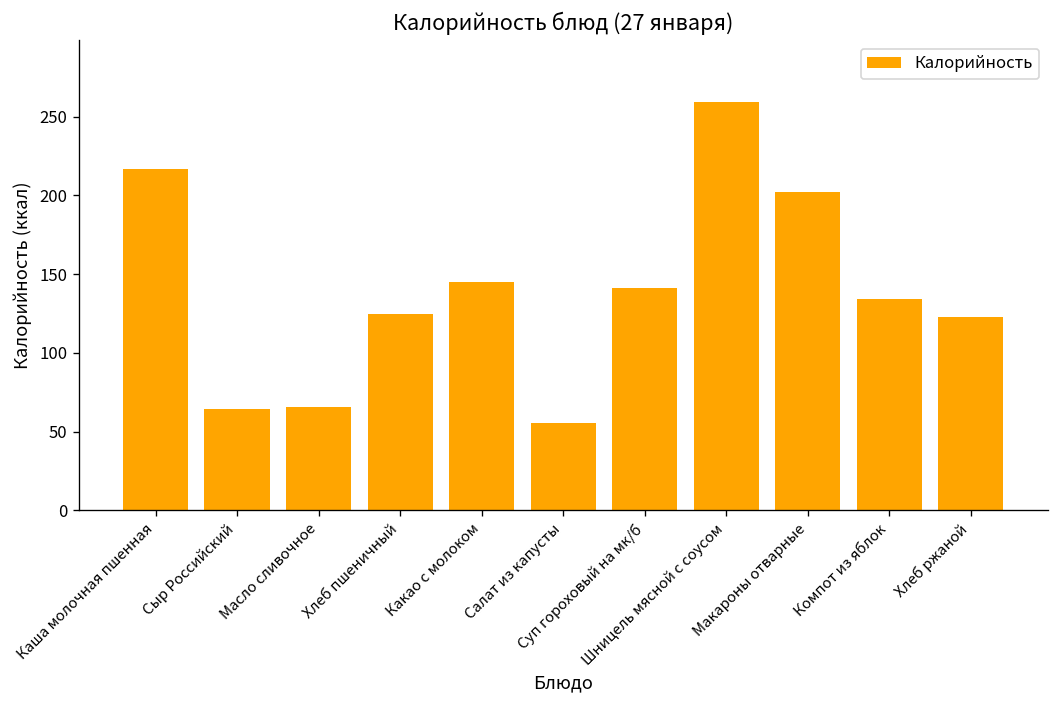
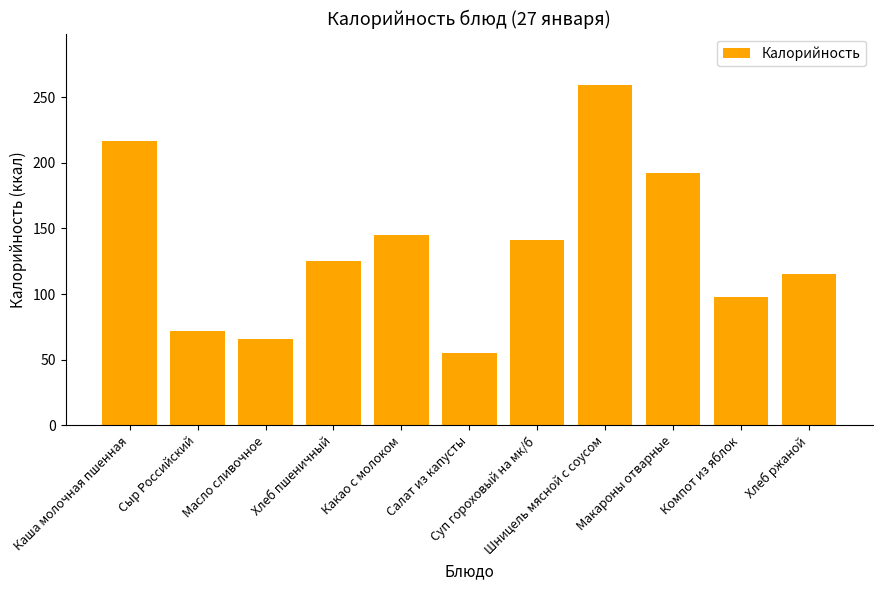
  {
    "Каша молочная пшенная": 217,
-   "Сыр Российский": 64,
+   "Сыр Российский": 72,
    "Масло сливочное": 66,
    "Хлеб пшеничный": 125,
    "Какао с молоком": 145,
    "Салат из капусты": 55,
    "Суп гороховый на мк/б": 141,
    "Шницель мясной с соусом": 260,
-   "Макароны отварные": 202,
-   "Компот из яблок": 134,
-   "Хлеб ржаной": 123
+   "Макароны отварные": 192,
+   "Компот из яблок": 98,
+   "Хлеб ржаной": 115
  }
